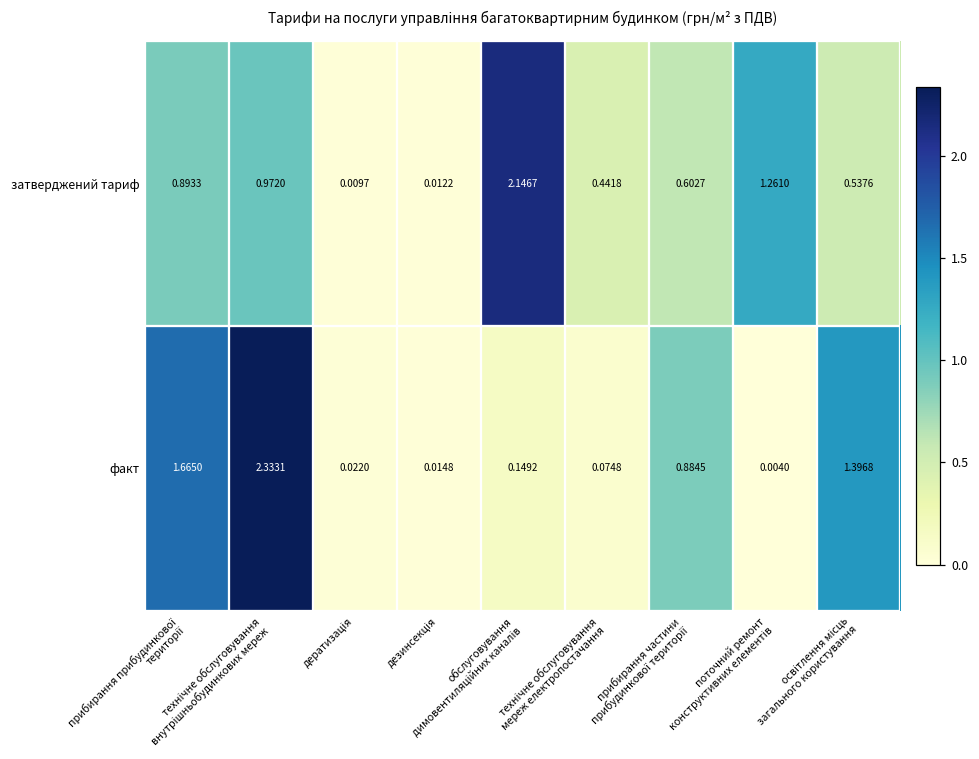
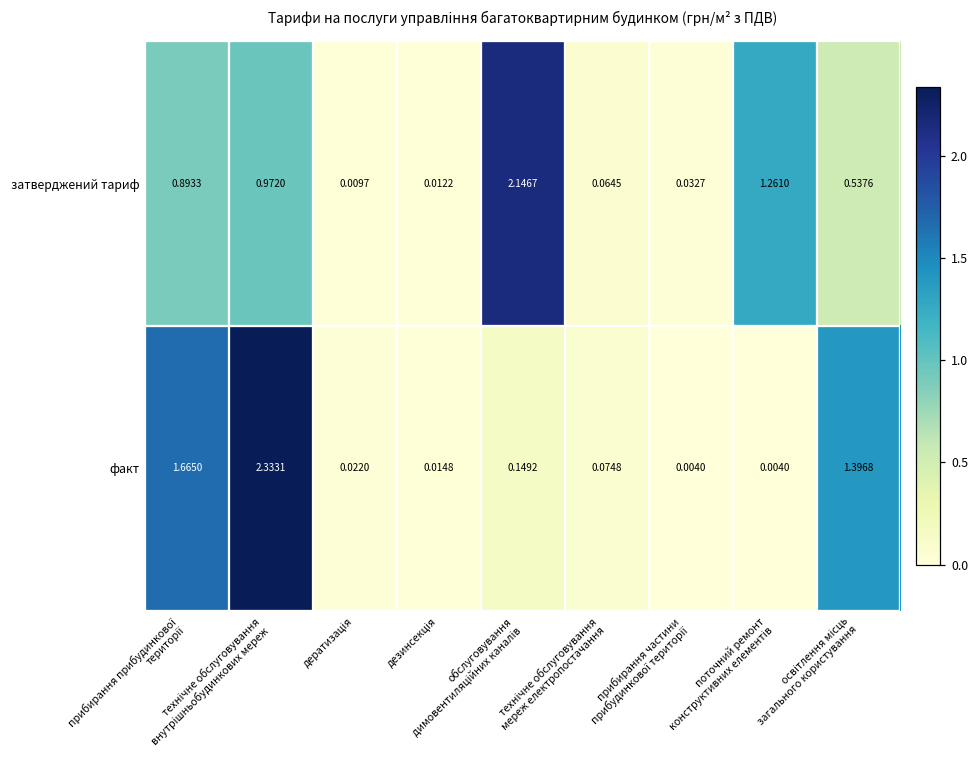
  {
    "затверджений тариф": {
      "прибирання прибудинкової території": 0.8933,
      "технічне обслуговування внутрішньобудинкових мереж": 0.9720,
      "дератизація": 0.0097,
      "дезинсекція": 0.0122,
      "обслуговування димовентиляційних каналів": 2.1467,
-     "технічне обслуговування мереж електропостачання": 0.4418,
-     "прибирання частини прибудинкової території": 0.6027,
+     "технічне обслуговування мереж електропостачання": 0.0645,
+     "прибирання частини прибудинкової території": 0.0327,
      "поточний ремонт конструктивних елементів": 1.2610,
      "освітлення місць загального користування": 0.5376
    },
    "факт": {
      "прибирання прибудинкової території": 1.6650,
      "технічне обслуговування внутрішньобудинкових мереж": 2.3331,
      "дератизація": 0.0220,
      "дезинсекція": 0.0148,
      "обслуговування димовентиляційних каналів": 0.1492,
      "технічне обслуговування мереж електропостачання": 0.0748,
-     "прибирання частини прибудинкової території": 0.8845,
+     "прибирання частини прибудинкової території": 0.0040,
      "поточний ремонт конструктивних елементів": 0.0040,
      "освітлення місць загального користування": 1.3968
    }
  }
